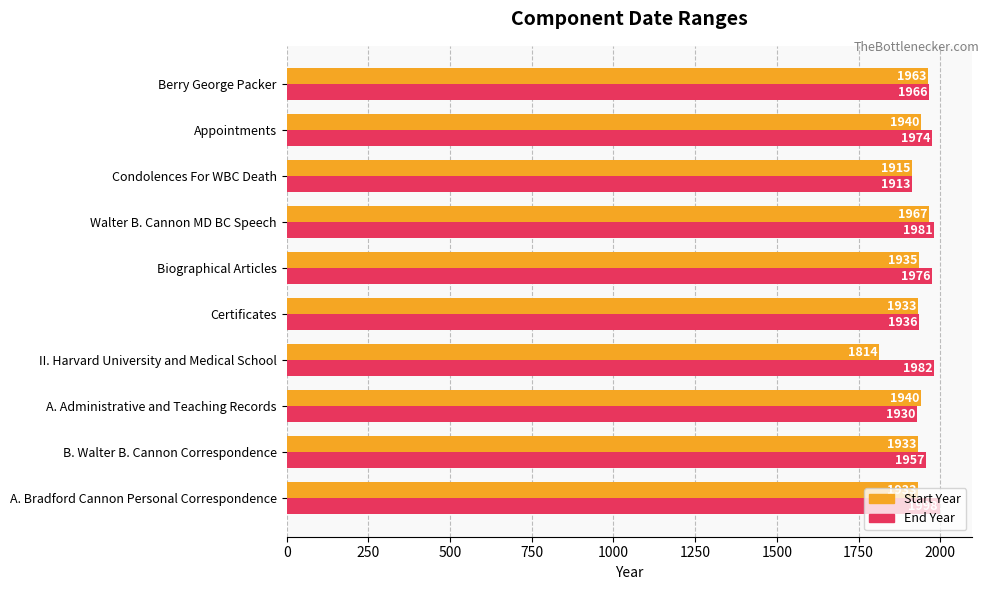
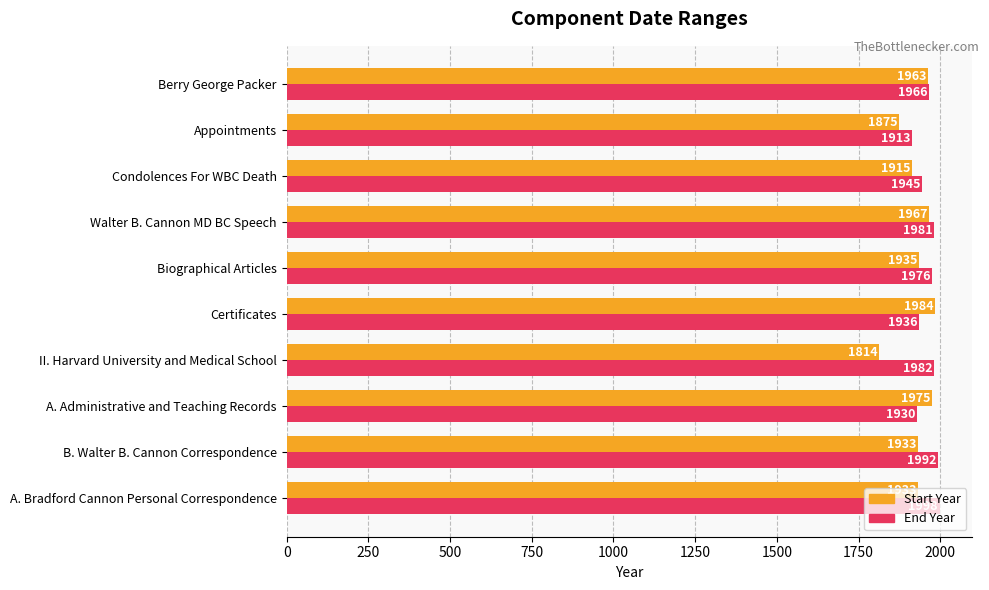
  {
    "Start Year": {
      "Berry George Packer": 1963,
-     "Appointments": 1940,
+     "Appointments": 1875,
      "Condolences For WBC Death": 1915,
      "Walter B. Cannon MD BC Speech": 1967,
      "Biographical Articles": 1935,
-     "Certificates": 1933,
+     "Certificates": 1984,
      "II. Harvard University and Medical School": 1814,
-     "A. Administrative and Teaching Records": 1940,
+     "A. Administrative and Teaching Records": 1975,
      "B. Walter B. Cannon Correspondence": 1933
    },
    "End Year": {
      "Berry George Packer": 1966,
-     "Appointments": 1974,
-     "Condolences For WBC Death": 1913,
+     "Appointments": 1913,
+     "Condolences For WBC Death": 1945,
      "Walter B. Cannon MD BC Speech": 1981,
      "Biographical Articles": 1976,
      "Certificates": 1936,
      "II. Harvard University and Medical School": 1982,
      "A. Administrative and Teaching Records": 1930,
-     "B. Walter B. Cannon Correspondence": 1957
+     "B. Walter B. Cannon Correspondence": 1992
    }
  }
